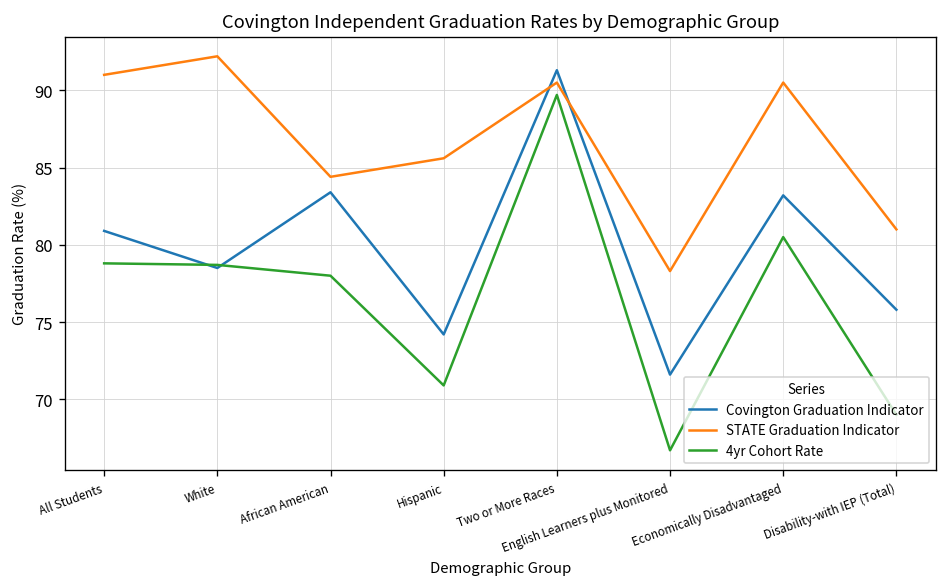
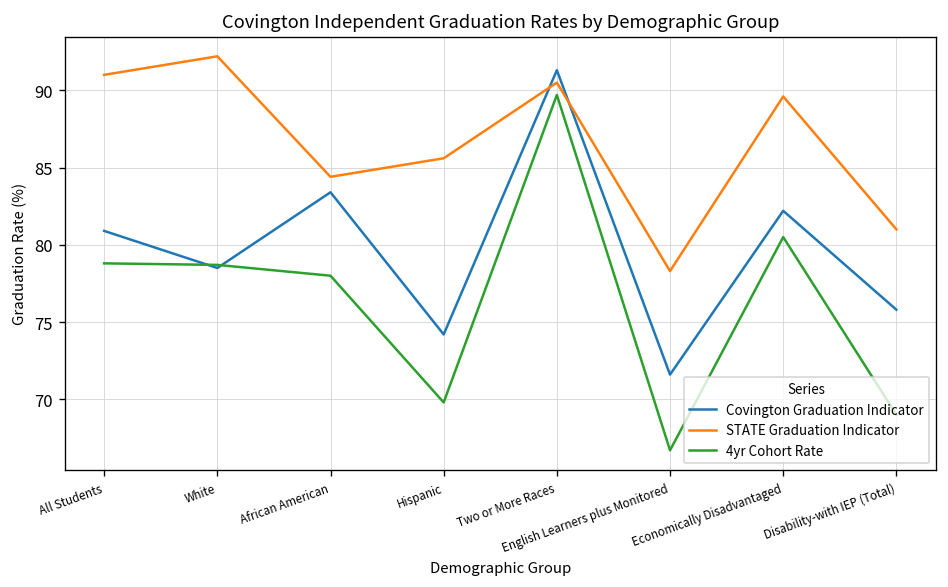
  {
    "Covington Graduation Indicator": {
      "All Students": 80.9,
      "White": 78.5,
      "African American": 83.4,
      "Hispanic": 74.2,
      "Two or More Races": 91.3,
      "English Learners plus Monitored": 71.6,
-     "Economically Disadvantaged": 83.2,
+     "Economically Disadvantaged": 82.2,
      "Disability-with IEP (Total)": 75.8
    },
    "STATE Graduation Indicator": {
      "All Students": 91.0,
      "White": 92.2,
      "African American": 84.4,
      "Hispanic": 85.6,
      "Two or More Races": 90.5,
      "English Learners plus Monitored": 78.3,
-     "Economically Disadvantaged": 90.5,
+     "Economically Disadvantaged": 89.6,
      "Disability-with IEP (Total)": 81.0
    },
    "4yr Cohort Rate": {
      "All Students": 78.8,
      "White": 78.7,
      "African American": 78.0,
-     "Hispanic": 70.9,
+     "Hispanic": 69.8,
      "Two or More Races": 89.7,
      "English Learners plus Monitored": 66.7,
      "Economically Disadvantaged": 80.5
    }
  }
